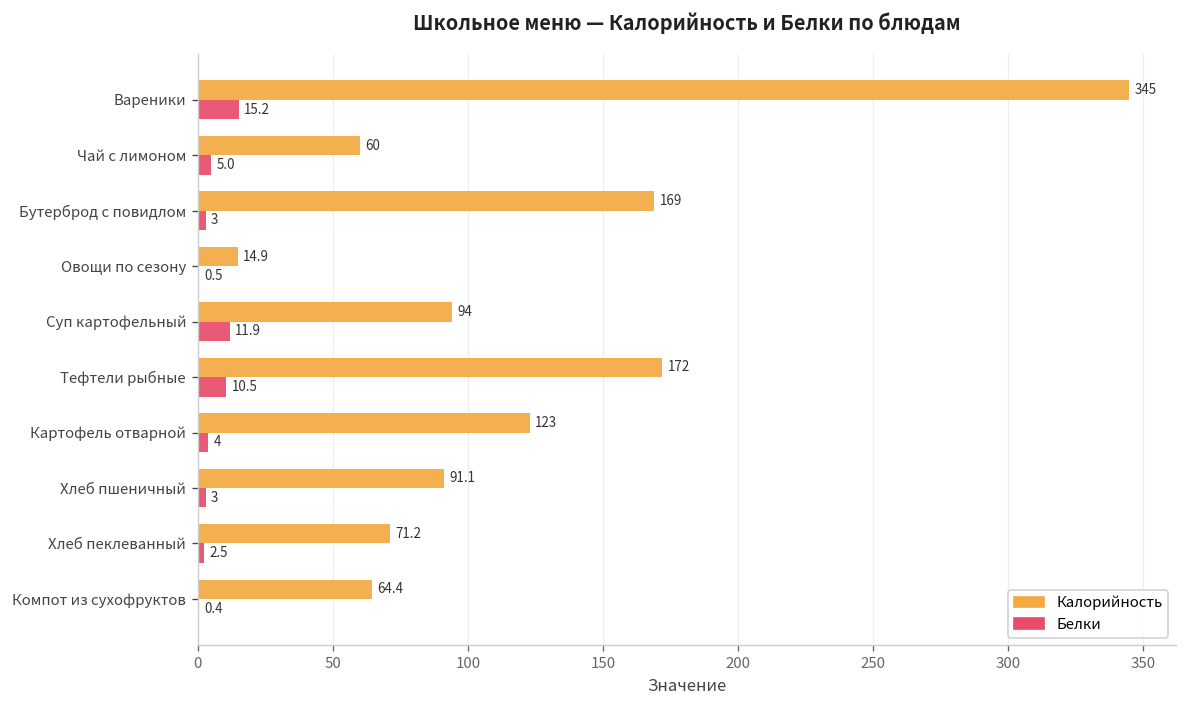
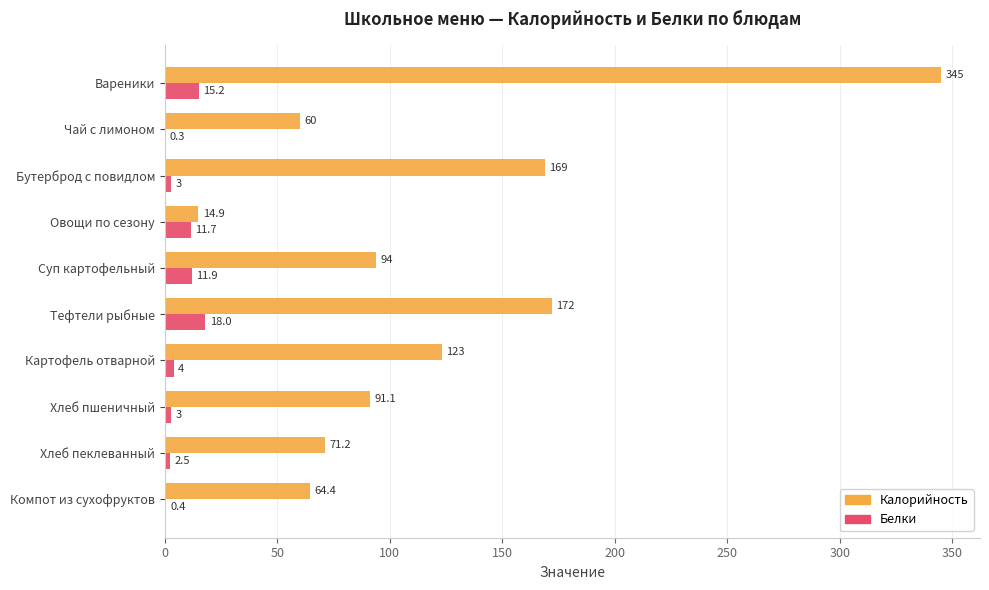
  {
    "Калорийность": {
      "Вареники": 345,
      "Чай с лимоном": 60,
      "Бутерброд с повидлом": 169,
      "Овощи по сезону": 14.9,
      "Суп картофельный": 94,
      "Тефтели рыбные": 172,
      "Картофель отварной": 123,
      "Хлеб пшеничный": 91.1,
      "Хлеб пеклеванный": 71.2,
      "Компот из сухофруктов": 64.4
    },
    "Белки": {
      "Вареники": 15.2,
-     "Чай с лимоном": 5.0,
+     "Чай с лимоном": 0.3,
      "Бутерброд с повидлом": 3,
-     "Овощи по сезону": 0.5,
+     "Овощи по сезону": 11.7,
      "Суп картофельный": 11.9,
-     "Тефтели рыбные": 10.5,
+     "Тефтели рыбные": 18.0,
      "Картофель отварной": 4,
      "Хлеб пшеничный": 3,
      "Хлеб пеклеванный": 2.5,
      "Компот из сухофруктов": 0.4
    }
  }
